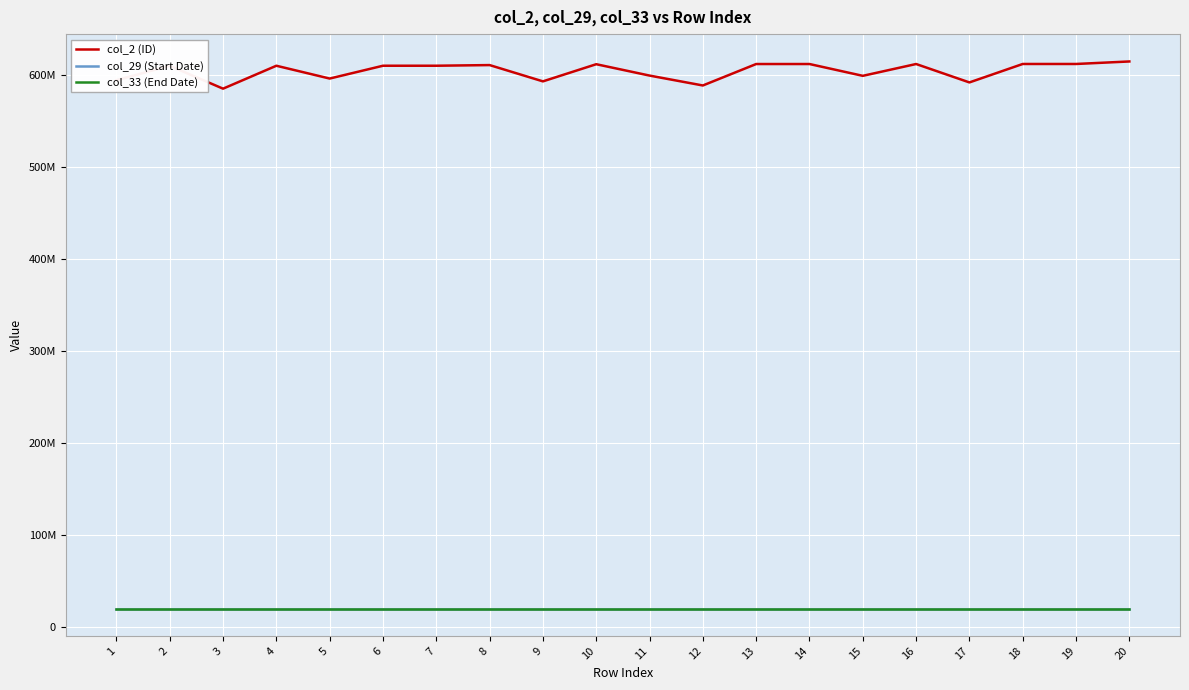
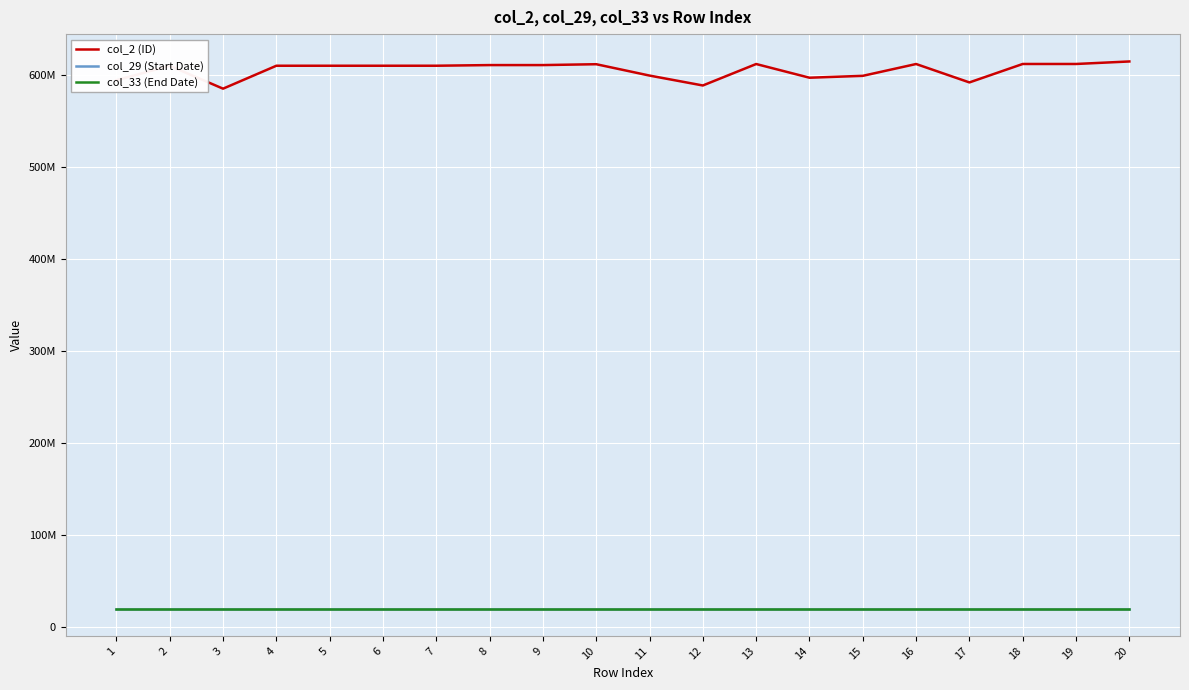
  {
    "col_2 (ID)": {
      "3": 590000000,
      "4": 610000000,
-     "5": 600000000,
+     "5": 610000000,
      "6": 610000000,
      "7": 610000000,
      "8": 610000000,
-     "9": 590000000,
+     "9": 610000000,
      "10": 610000000,
      "11": 600000000,
      "12": 590000000,
      "13": 610000000,
-     "14": 610000000,
+     "14": 600000000,
      "15": 600000000,
      "16": 610000000,
      "17": 590000000,
      "18": 610000000,
      "19": 610000000,
      "20": 620000000
    },
    "col_33 (End Date)": {
      "1": 20000000,
      "2": 20000000,
      "3": 20000000,
      "4": 20000000,
      "5": 20000000,
      "6": 20000000,
      "7": 20000000,
      "8": 20000000,
      "9": 20000000,
      "10": 20000000,
      "11": 20000000,
      "12": 20000000,
      "13": 20000000,
      "14": 20000000,
      "15": 20000000,
      "16": 20000000,
      "17": 20000000,
      "18": 20000000,
      "19": 20000000,
      "20": 20000000
    }
  }
